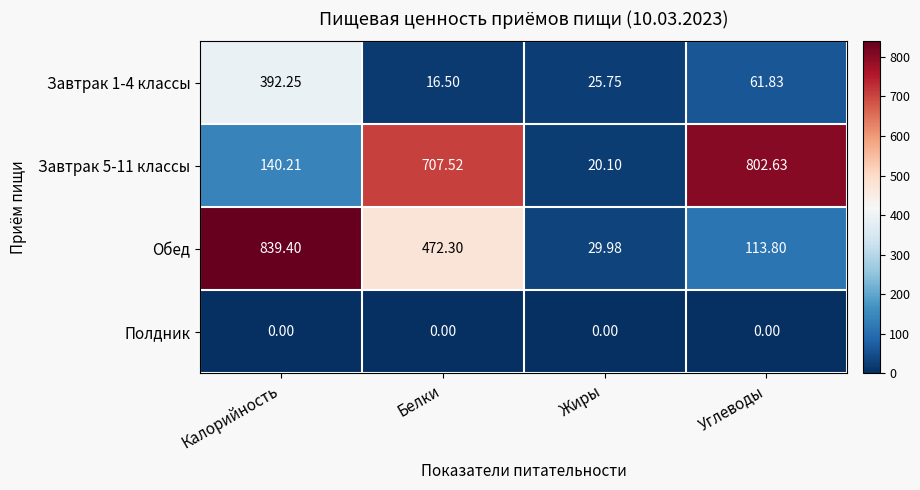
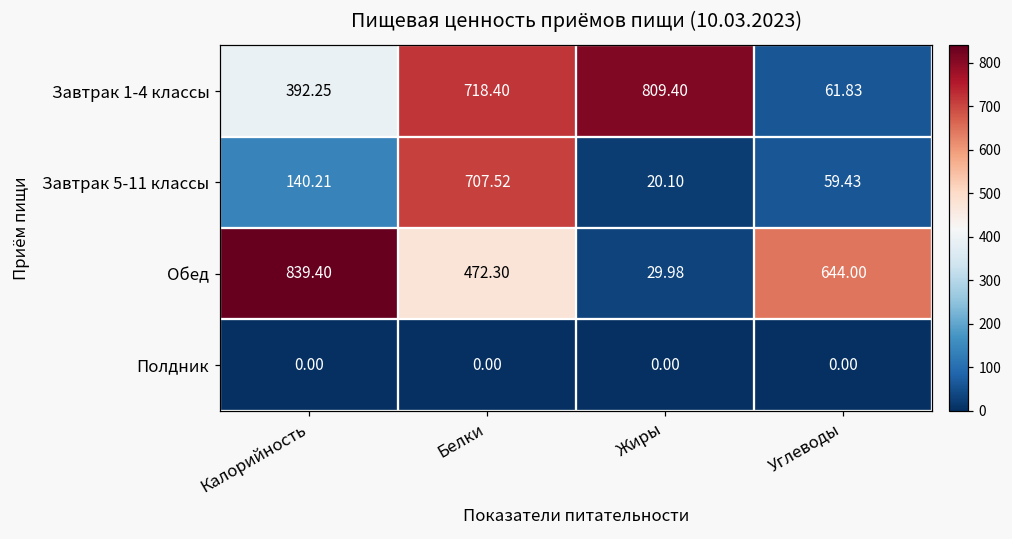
  {
    "Завтрак 1-4 классы": {
      "Калорийность": 392.25,
-     "Белки": 16.50,
-     "Жиры": 25.75,
+     "Белки": 718.40,
+     "Жиры": 809.40,
      "Углеводы": 61.83
    },
    "Завтрак 5-11 классы": {
      "Калорийность": 140.21,
      "Белки": 707.52,
      "Жиры": 20.10,
-     "Углеводы": 802.63
+     "Углеводы": 59.43
    },
    "Обед": {
      "Калорийность": 839.40,
      "Белки": 472.30,
      "Жиры": 29.98,
-     "Углеводы": 113.80
+     "Углеводы": 644.00
    },
    "Полдник": {
      "Калорийность": 0.00,
      "Белки": 0.00,
      "Жиры": 0.00,
      "Углеводы": 0.00
    }
  }
